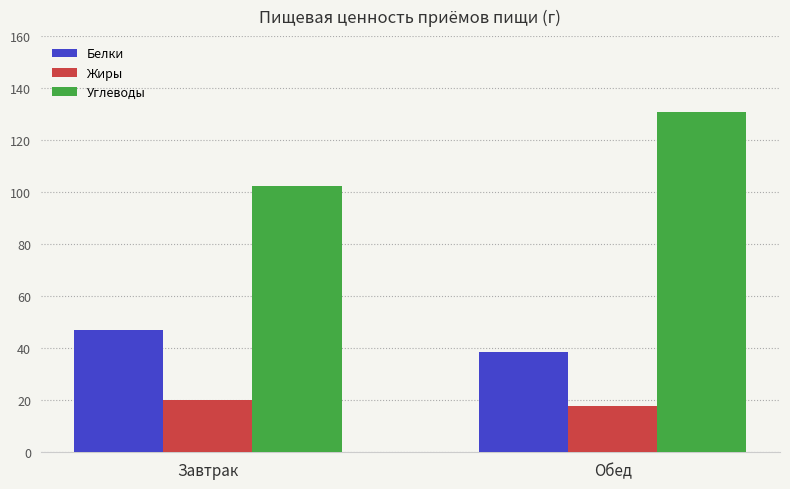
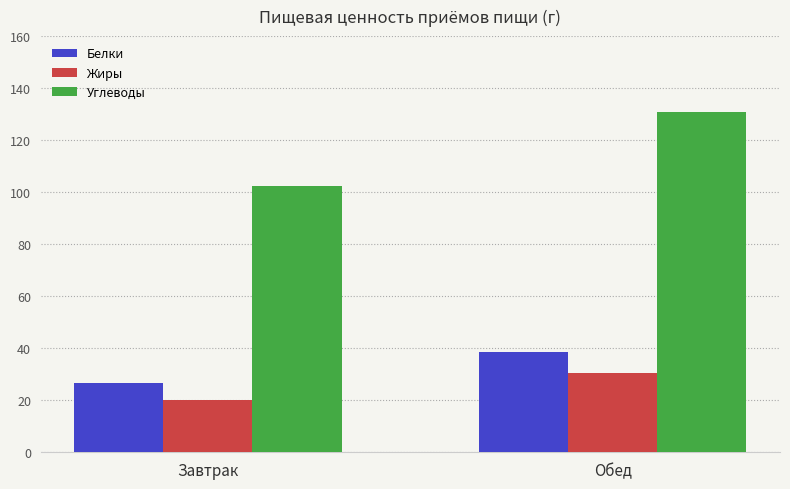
  {
    "Белки": {
-     "Завтрак": 47,
+     "Завтрак": 27,
      "Обед": 38
    },
    "Жиры": {
      "Завтрак": 20,
-     "Обед": 18
+     "Обед": 31
    },
    "Углеводы": {
      "Завтрак": 102,
      "Обед": 131
    }
  }
